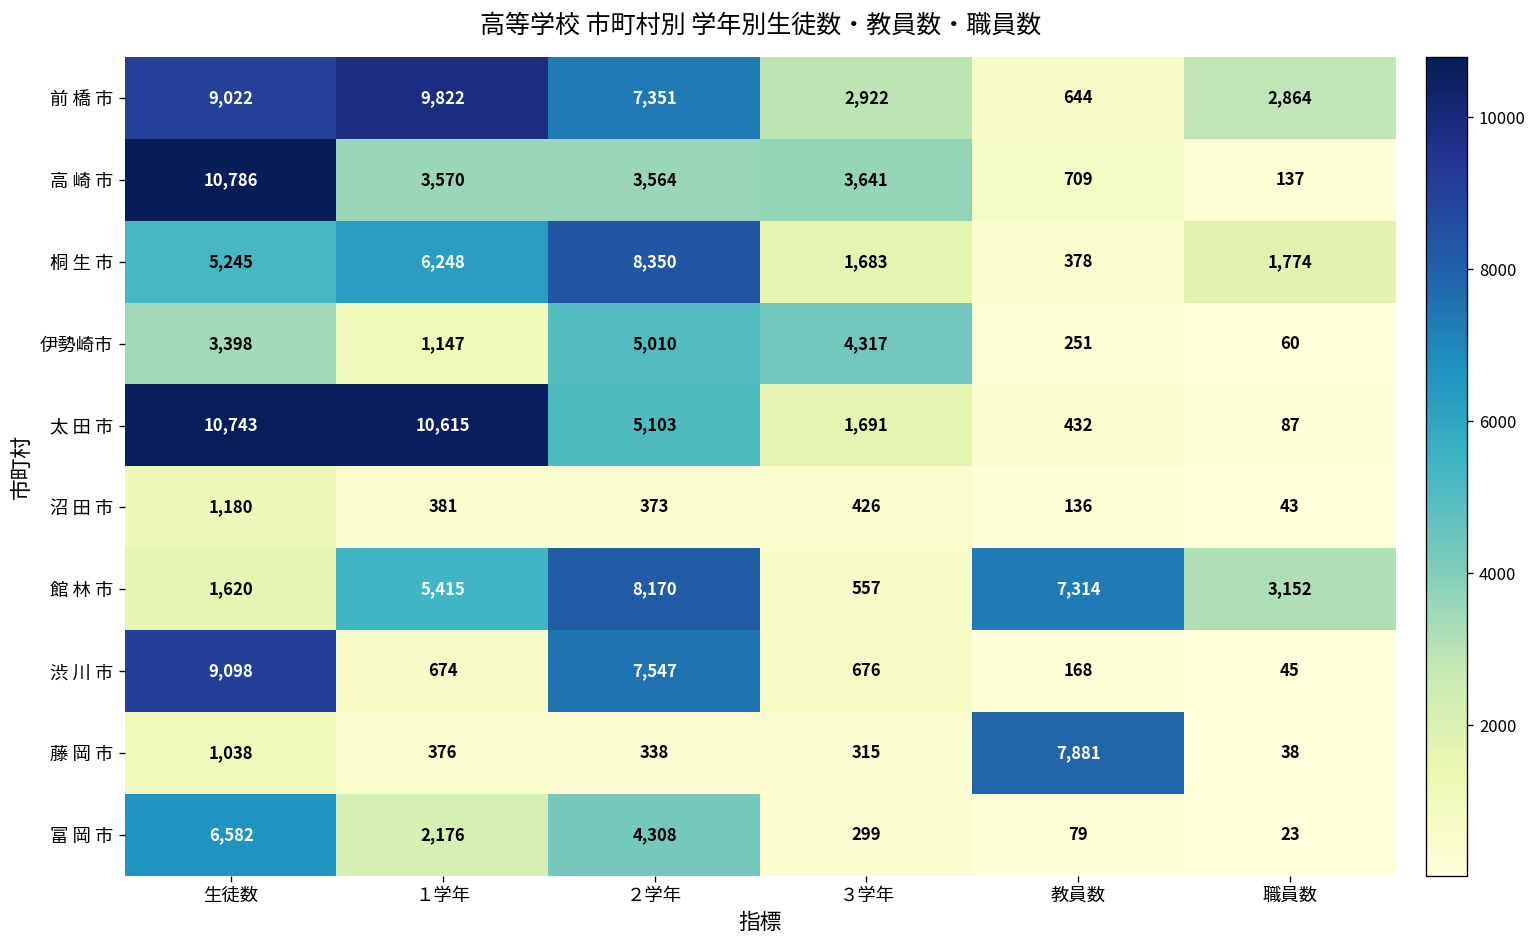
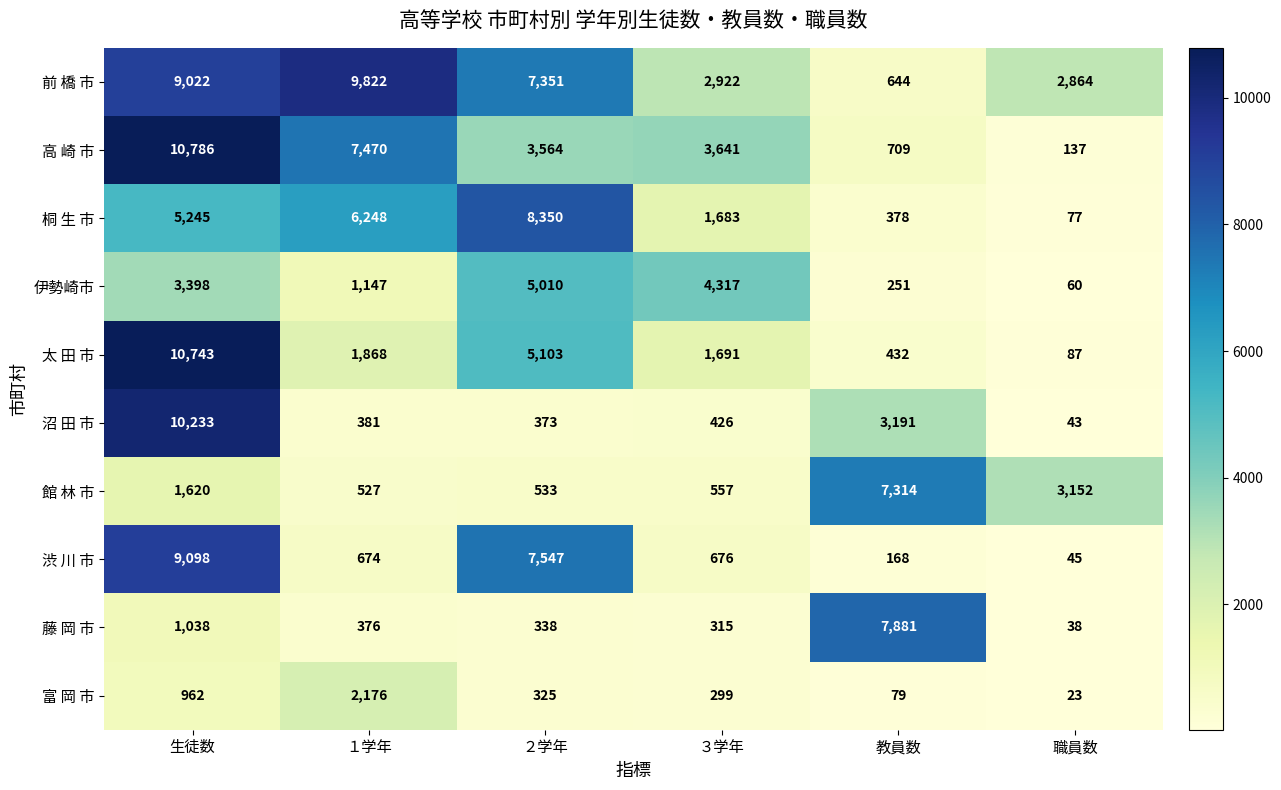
  {
    "前 橋 市": {
      "生徒数": "9,022",
      "１学年": "9,822",
      "２学年": "7,351",
      "３学年": "2,922",
      "教員数": "644",
      "職員数": "2,864"
    },
    "高 崎 市": {
      "生徒数": "10,786",
-     "１学年": "3,570",
+     "１学年": "7,470",
      "２学年": "3,564",
      "３学年": "3,641",
      "教員数": "709",
      "職員数": "137"
    },
    "桐 生 市": {
      "生徒数": "5,245",
      "１学年": "6,248",
      "２学年": "8,350",
      "３学年": "1,683",
      "教員数": "378",
-     "職員数": "1,774"
+     "職員数": "77"
    },
    "伊勢崎市": {
      "生徒数": "3,398",
      "１学年": "1,147",
      "２学年": "5,010",
      "３学年": "4,317",
      "教員数": "251",
      "職員数": "60"
    },
    "太 田 市": {
      "生徒数": "10,743",
-     "１学年": "10,615",
+     "１学年": "1,868",
      "２学年": "5,103",
      "３学年": "1,691",
      "教員数": "432",
      "職員数": "87"
    },
    "沼 田 市": {
-     "生徒数": "1,180",
+     "生徒数": "10,233",
      "１学年": "381",
      "２学年": "373",
      "３学年": "426",
-     "教員数": "136",
+     "教員数": "3,191",
      "職員数": "43"
    },
    "館 林 市": {
      "生徒数": "1,620",
-     "１学年": "5,415",
-     "２学年": "8,170",
+     "１学年": "527",
+     "２学年": "533",
      "３学年": "557",
      "教員数": "7,314",
      "職員数": "3,152"
    },
    "渋 川 市": {
      "生徒数": "9,098",
      "１学年": "674",
      "２学年": "7,547",
      "３学年": "676",
      "教員数": "168",
      "職員数": "45"
    },
    "藤 岡 市": {
      "生徒数": "1,038",
      "１学年": "376",
      "２学年": "338",
      "３学年": "315",
      "教員数": "7,881",
      "職員数": "38"
    },
    "富 岡 市": {
-     "生徒数": "6,582",
+     "生徒数": "962",
      "１学年": "2,176",
-     "２学年": "4,308",
+     "２学年": "325",
      "３学年": "299",
      "教員数": "79",
      "職員数": "23"
    }
  }
